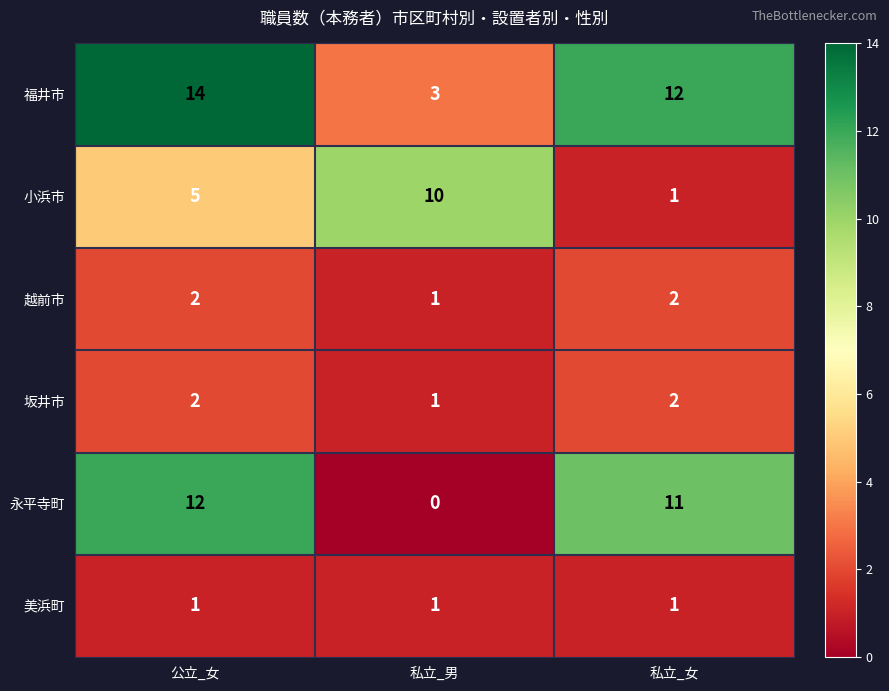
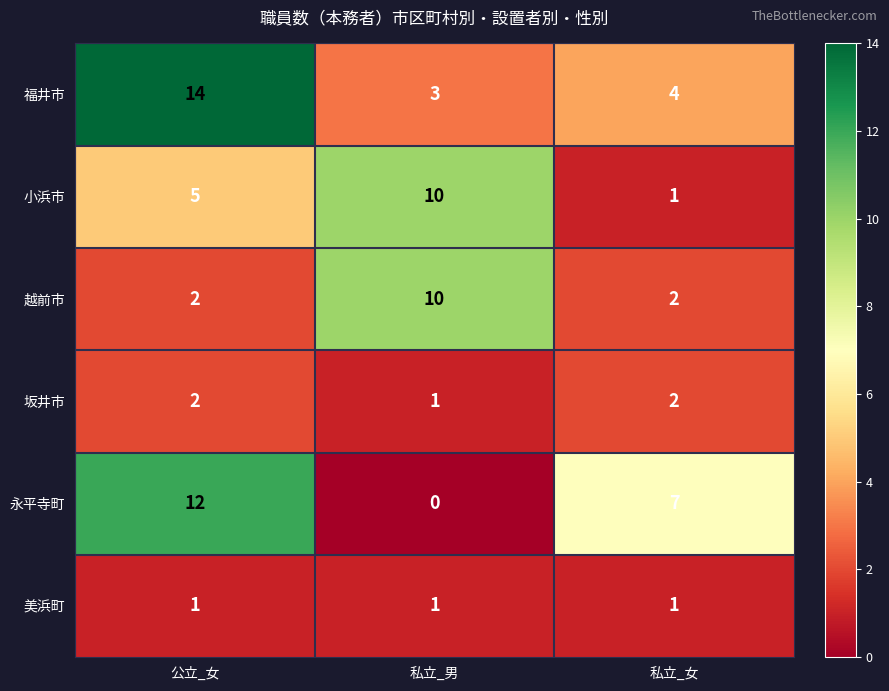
  {
    "福井市": {
      "公立_女": 14,
      "私立_男": 3,
-     "私立_女": 12
+     "私立_女": 4
    },
    "小浜市": {
      "公立_女": 5,
      "私立_男": 10,
      "私立_女": 1
    },
    "越前市": {
      "公立_女": 2,
-     "私立_男": 1,
+     "私立_男": 10,
      "私立_女": 2
    },
    "坂井市": {
      "公立_女": 2,
      "私立_男": 1,
      "私立_女": 2
    },
    "永平寺町": {
      "公立_女": 12,
      "私立_男": 0,
-     "私立_女": 11
+     "私立_女": 7
    },
    "美浜町": {
      "公立_女": 1,
      "私立_男": 1,
      "私立_女": 1
    }
  }
